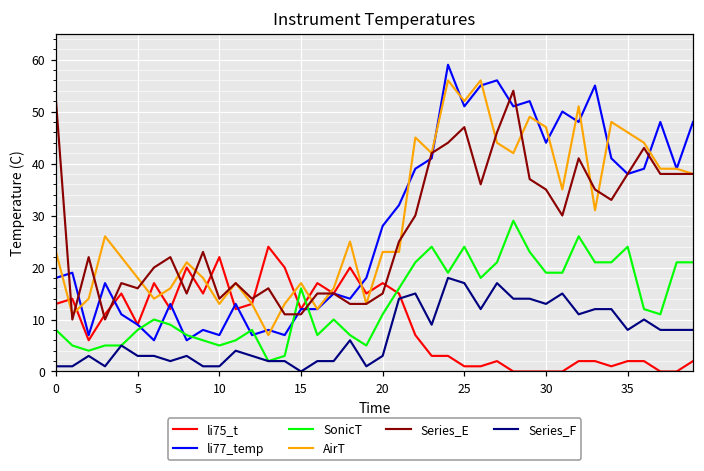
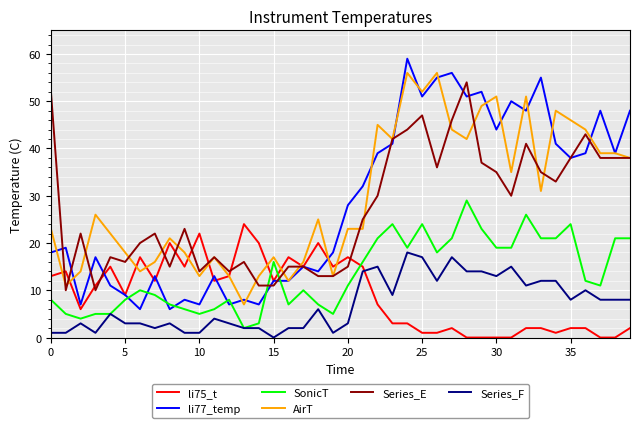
  {
    "li75_t": {
      "0": 13,
      "10": 22,
      "20": 17,
      "25": 1,
      "30": 0,
      "35": 2
    },
    "li77_temp": {
      "0": 18,
      "10": 7,
      "20": 28,
      "25": 51,
      "30": 44
    },
    "SonicT": {
      "0": 8,
      "5": 8,
      "10": 5,
      "15": 16,
      "20": 11,
      "25": 24,
      "30": 19,
      "35": 24
    },
    "AirT": {
      "0": 23,
      "5": 18,
      "10": 13,
      "15": 17,
      "20": 23,
      "25": 52,
-     "30": 47,
+     "30": 51,
      "35": 46
    },
    "Series_E": {
      "0": 52,
      "5": 16,
      "10": 14,
      "15": 11,
      "20": 15,
      "25": 47,
      "30": 35
    },
    "Series_F": {
      "0": 1,
      "5": 3,
      "10": 1,
      "15": 0,
      "20": 3,
      "25": 17,
      "30": 13,
      "35": 8
    }
  }
